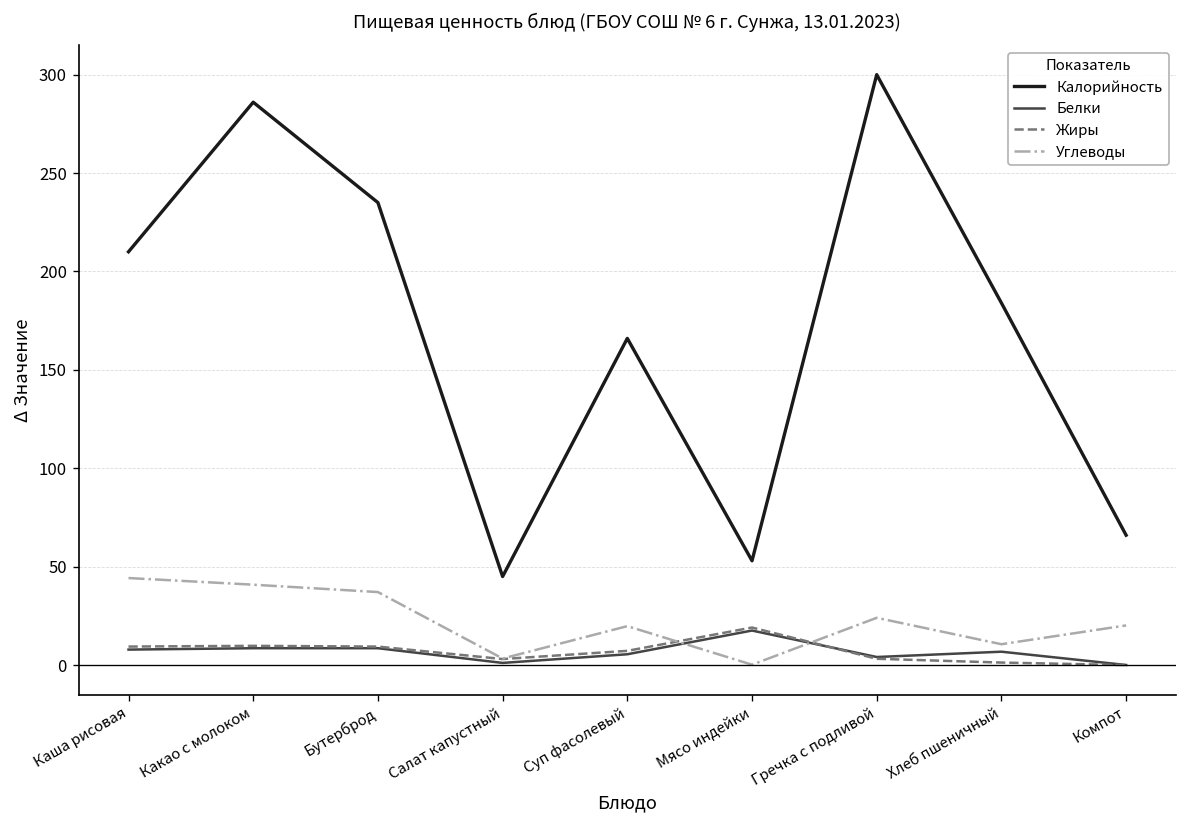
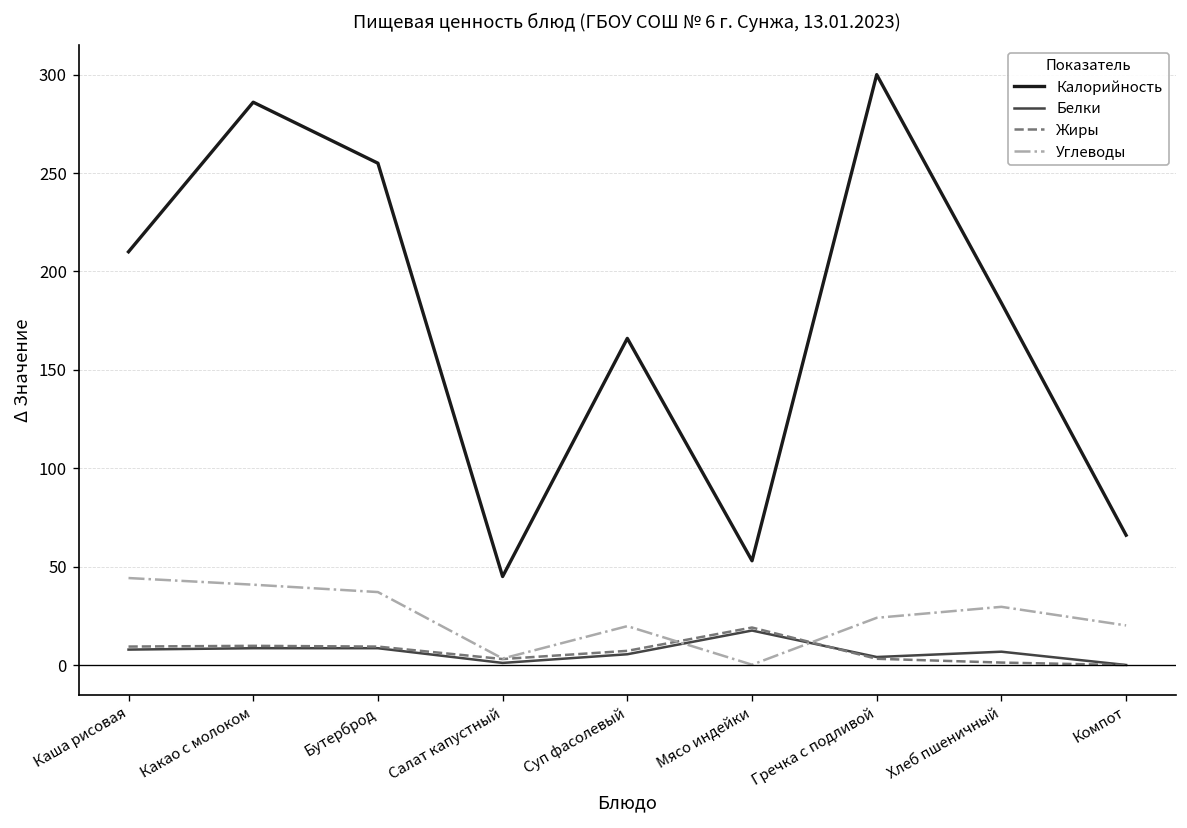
  {
    "Калорийность": {
      "Каша рисовая": 210,
      "Какао с молоком": 286,
-     "Бутерброд": 235,
+     "Бутерброд": 255,
      "Салат капустный": 45,
      "Суп фасолевый": 166,
      "Мясо индейки": 53,
      "Гречка с подливой": 300,
      "Хлеб пшеничный": 184,
      "Компот": 66
    },
    "Белки": {
      "Салат капустный": 1,
      "Суп фасолевый": 6,
      "Мясо индейки": 18,
      "Хлеб пшеничный": 7
    },
    "Жиры": {
      "Суп фасолевый": 7,
      "Мясо индейки": 19,
      "Хлеб пшеничный": 1
    },
    "Углеводы": {
      "Каша рисовая": 44,
      "Какао с молоком": 41,
      "Бутерброд": 37,
      "Суп фасолевый": 20,
      "Мясо индейки": 0,
      "Гречка с подливой": 24,
-     "Хлеб пшеничный": 11,
+     "Хлеб пшеничный": 30,
      "Компот": 20
    }
  }
